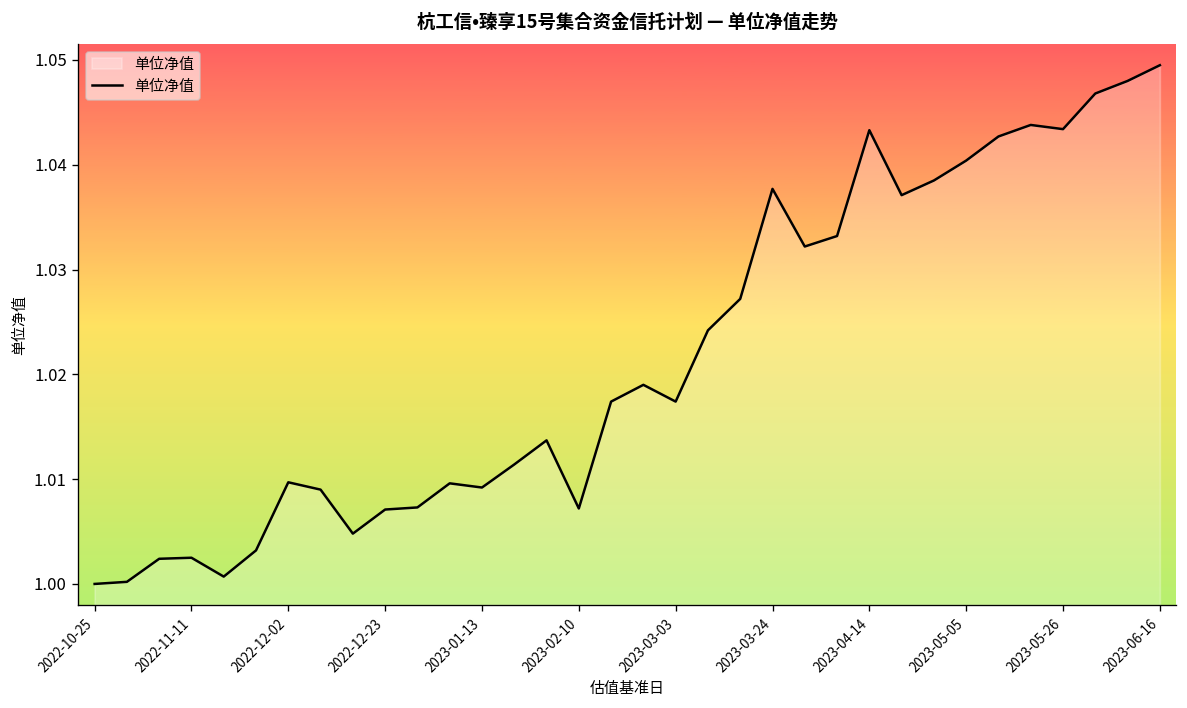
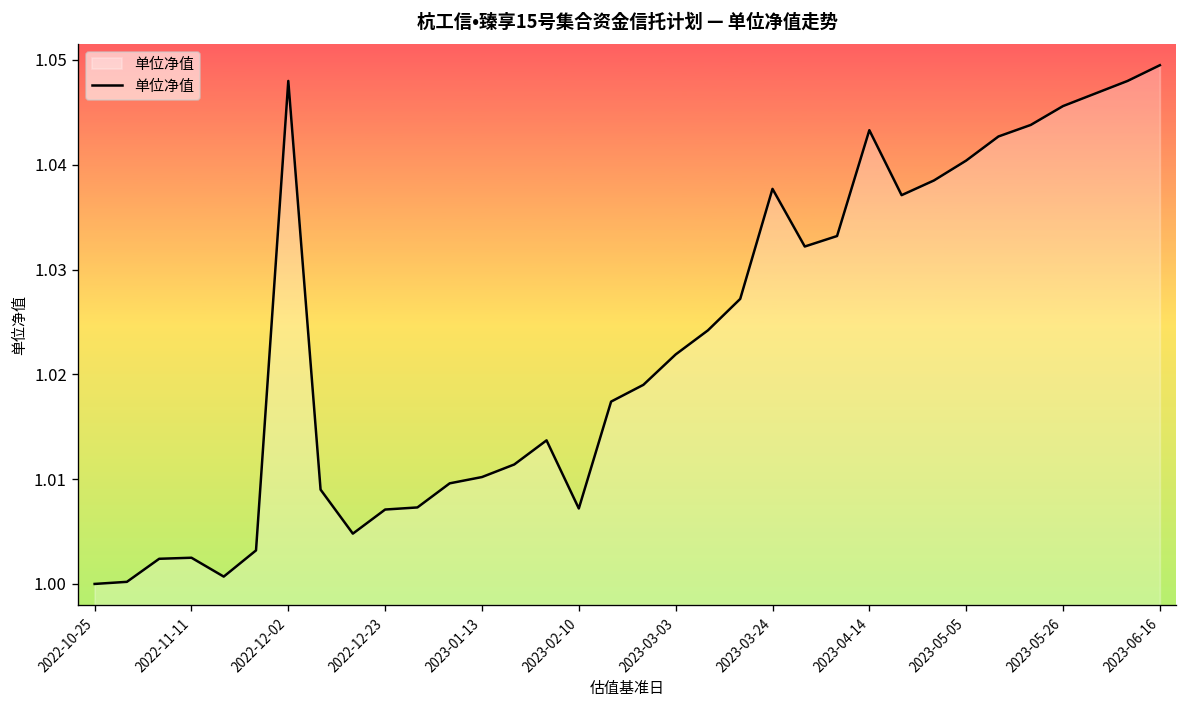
  {
    "2022-10-25": 1.000,
    "2022-11-11": 1.003,
-   "2022-12-02": 1.010,
+   "2022-12-02": 1.048,
    "2022-12-23": 1.007,
-   "2023-01-13": 1.009,
+   "2023-01-13": 1.010,
    "2023-02-10": 1.007,
-   "2023-03-03": 1.017,
+   "2023-03-03": 1.022,
    "2023-03-24": 1.038,
    "2023-04-14": 1.043,
    "2023-05-05": 1.040,
-   "2023-05-26": 1.043,
+   "2023-05-26": 1.046,
    "2023-06-16": 1.050
  }
